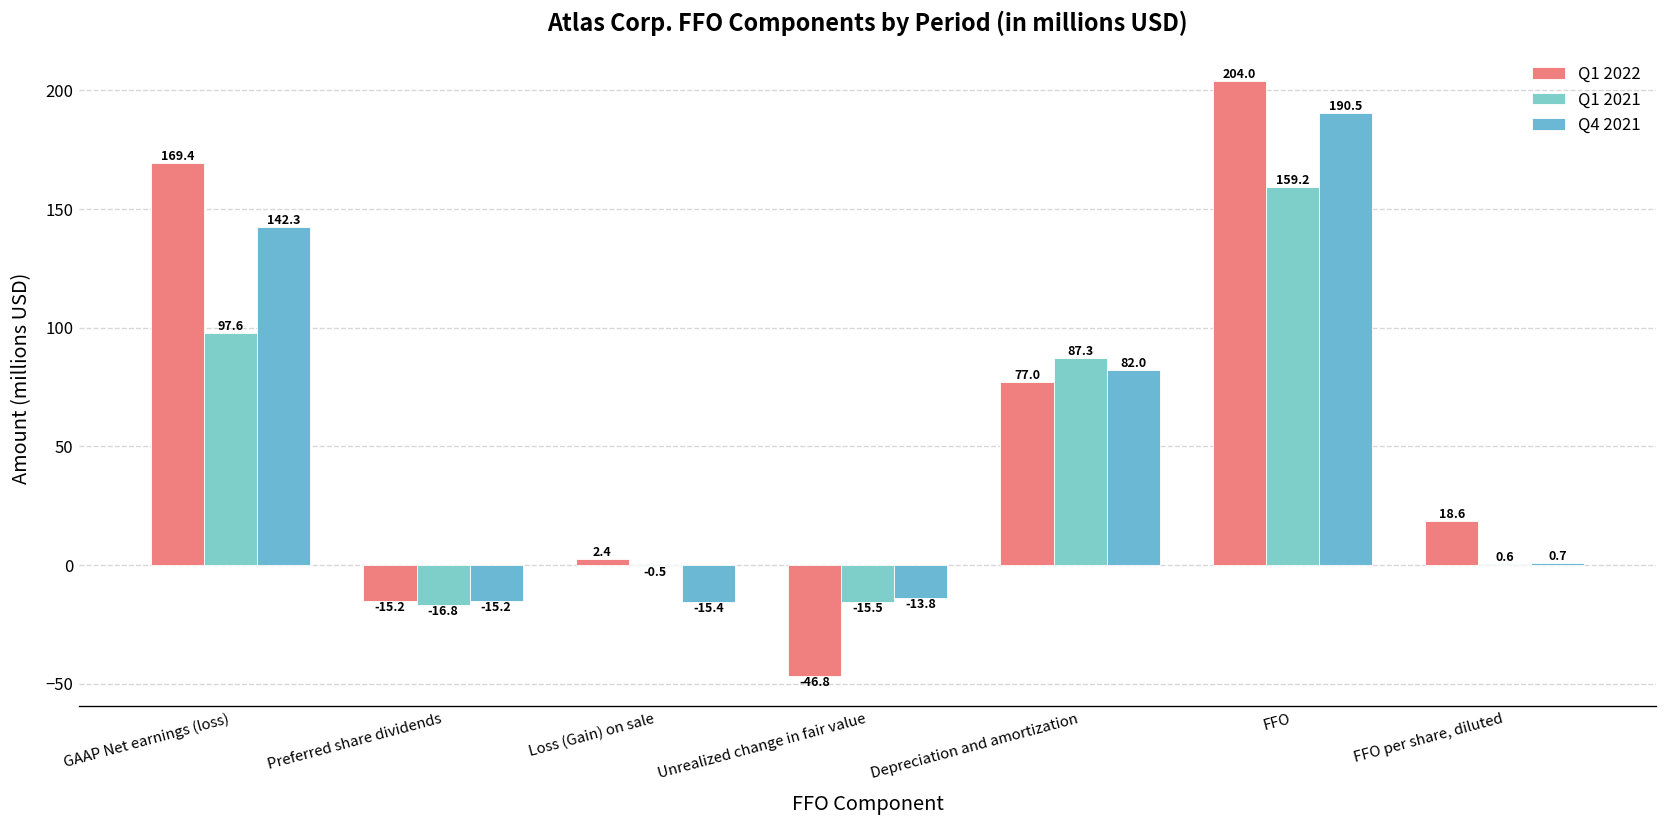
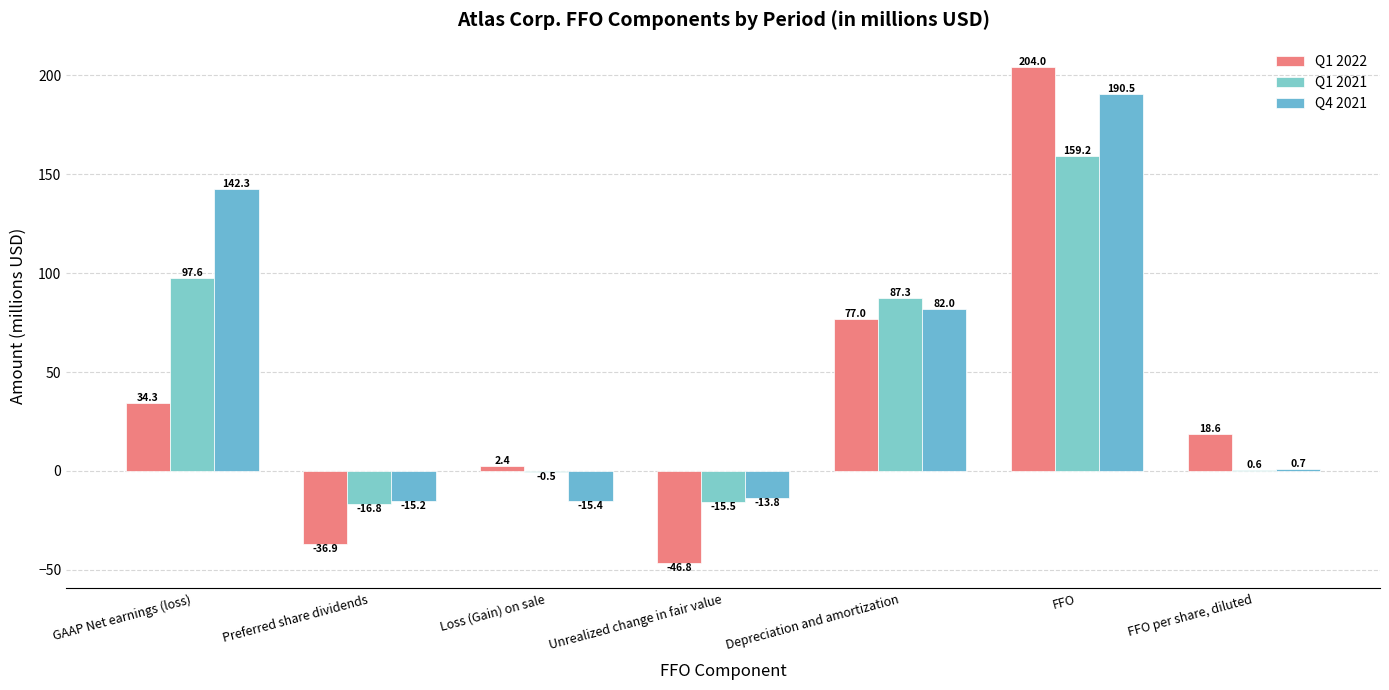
  {
    "Q1 2022": {
-     "GAAP Net earnings (loss)": 169.4,
-     "Preferred share dividends": -15.2,
+     "GAAP Net earnings (loss)": 34.3,
+     "Preferred share dividends": -36.9,
      "Loss (Gain) on sale": 2.4,
      "Unrealized change in fair value": -46.8,
      "Depreciation and amortization": 77.0,
      "FFO": 204.0,
      "FFO per share, diluted": 18.6
    }
  }
